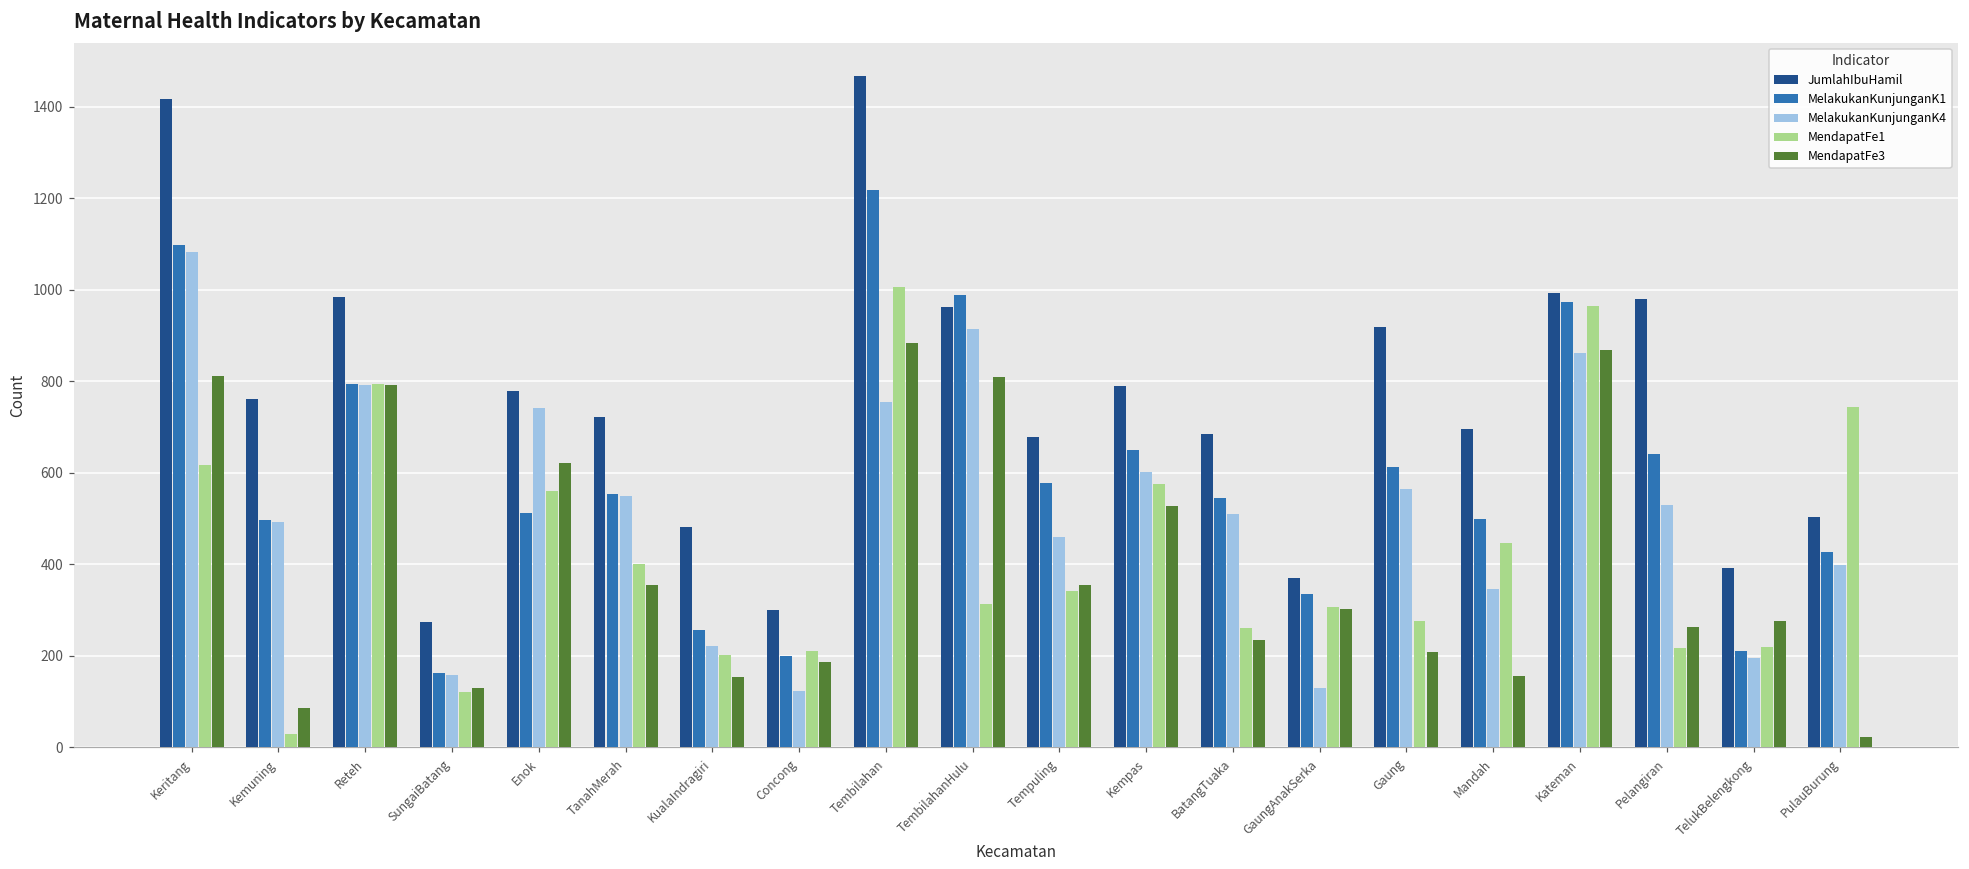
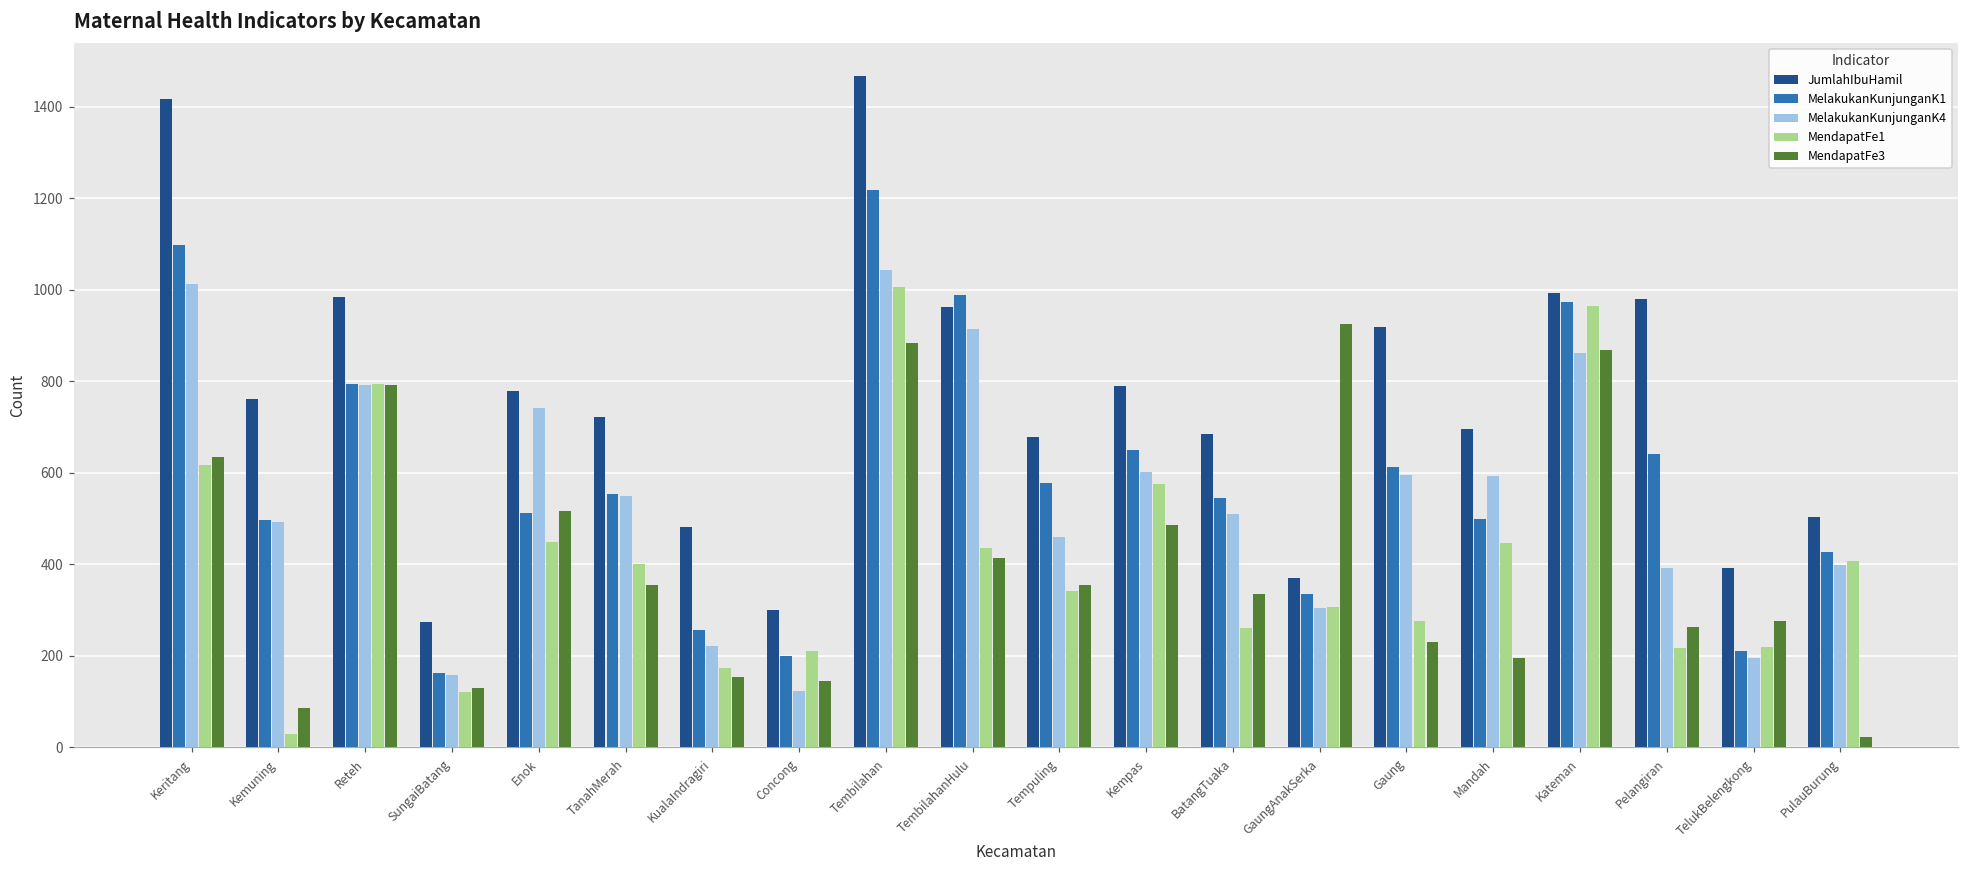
  {
    "MelakukanKunjunganK4": {
-     "Keritang": 1080,
+     "Keritang": 1010,
      "Kemuning": 490,
      "Reteh": 790,
      "SungaiBatang": 160,
      "Enok": 740,
      "TanahMerah": 550,
      "KualaIndragiri": 220,
      "Concong": 120,
-     "Tembilahan": 760,
+     "Tembilahan": 1040,
      "TembilahanHulu": 910,
      "Tempuling": 460,
      "Kempas": 600,
      "BatangTuaka": 510,
-     "GaungAnakSerka": 130,
-     "Gaung": 570,
-     "Mandah": 350,
+     "GaungAnakSerka": 300,
+     "Gaung": 600,
+     "Mandah": 590,
      "Kateman": 860,
-     "Pelangiran": 530,
+     "Pelangiran": 390,
      "TelukBelengkong": 200,
      "PulauBurung": 400
    },
    "MendapatFe1": {
      "Keritang": 620,
      "Kemuning": 30,
      "Reteh": 790,
      "SungaiBatang": 120,
-     "Enok": 560,
+     "Enok": 450,
      "TanahMerah": 400,
-     "KualaIndragiri": 200,
+     "KualaIndragiri": 170,
      "Concong": 210,
      "Tembilahan": 1010,
-     "TembilahanHulu": 310,
+     "TembilahanHulu": 440,
      "Tempuling": 340,
      "Kempas": 580,
      "BatangTuaka": 260,
      "GaungAnakSerka": 310,
      "Gaung": 280,
      "Mandah": 450,
      "Kateman": 970,
      "Pelangiran": 220,
      "TelukBelengkong": 220,
-     "PulauBurung": 740
+     "PulauBurung": 410
    },
    "MendapatFe3": {
-     "Keritang": 810,
+     "Keritang": 630,
      "Kemuning": 90,
      "Reteh": 790,
      "SungaiBatang": 130,
-     "Enok": 620,
+     "Enok": 520,
      "TanahMerah": 360,
      "KualaIndragiri": 150,
-     "Concong": 190,
+     "Concong": 150,
      "Tembilahan": 880,
-     "TembilahanHulu": 810,
+     "TembilahanHulu": 410,
      "Tempuling": 360,
-     "Kempas": 530,
-     "BatangTuaka": 240,
-     "GaungAnakSerka": 300,
-     "Gaung": 210,
-     "Mandah": 160,
+     "Kempas": 490,
+     "BatangTuaka": 340,
+     "GaungAnakSerka": 930,
+     "Gaung": 230,
+     "Mandah": 200,
      "Kateman": 870,
      "Pelangiran": 260,
      "TelukBelengkong": 280,
      "PulauBurung": 20
    }
  }
